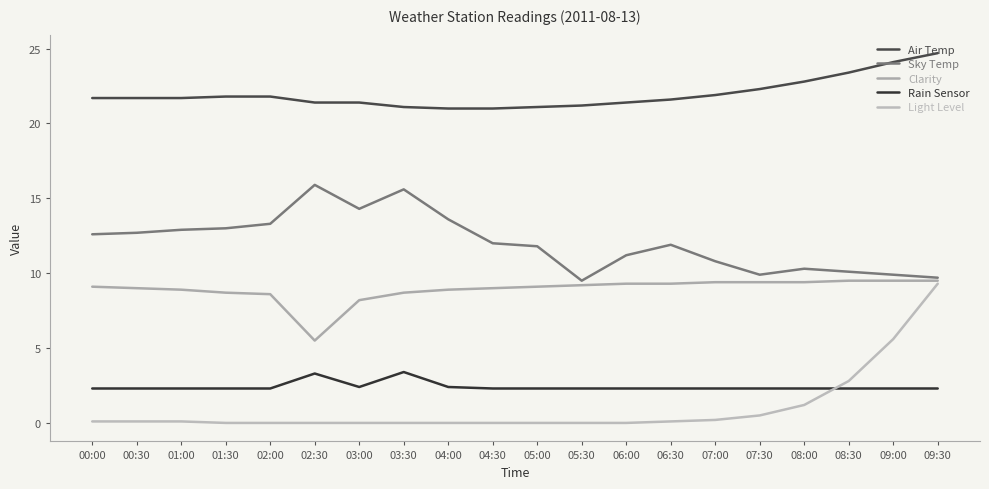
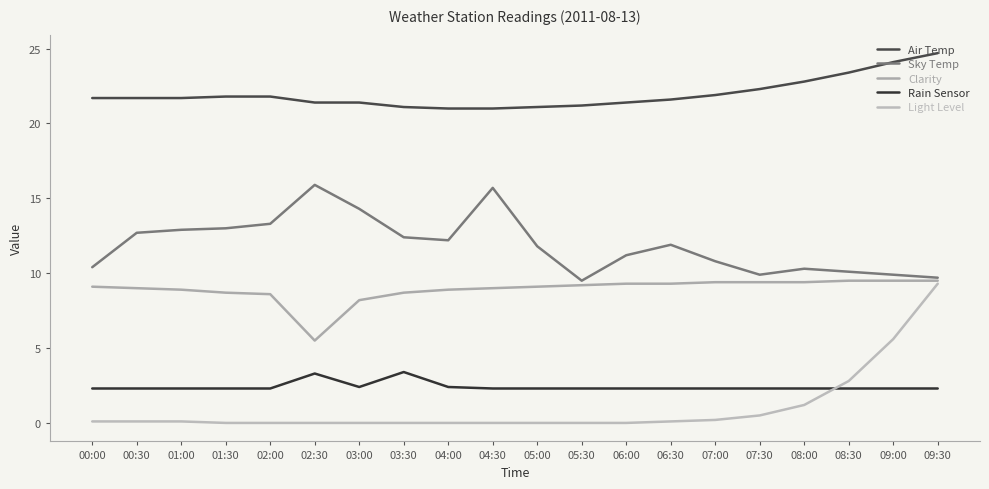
  {
    "Sky Temp": {
-     "00:00": 12.6,
+     "00:00": 10.4,
      "00:30": 12.7,
      "01:00": 12.9,
      "01:30": 13.0,
      "02:00": 13.3,
      "02:30": 15.9,
      "03:00": 14.3,
-     "03:30": 15.6,
-     "04:00": 13.6,
-     "04:30": 12.0,
+     "03:30": 12.4,
+     "04:00": 12.2,
+     "04:30": 15.7,
      "05:00": 11.8,
      "05:30": 9.5,
      "06:00": 11.2,
      "06:30": 11.9,
      "07:00": 10.8,
      "07:30": 9.9,
      "08:00": 10.3,
      "08:30": 10.1,
      "09:00": 9.9,
      "09:30": 9.7
    }
  }
